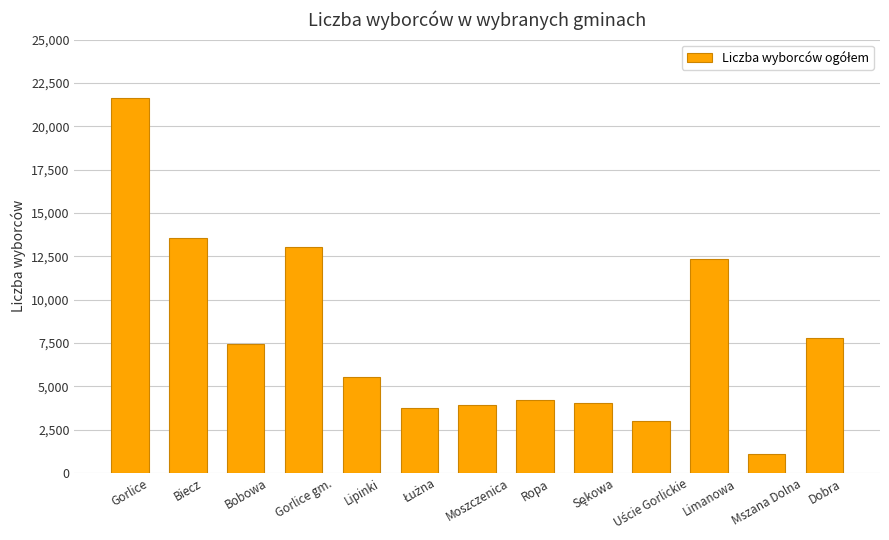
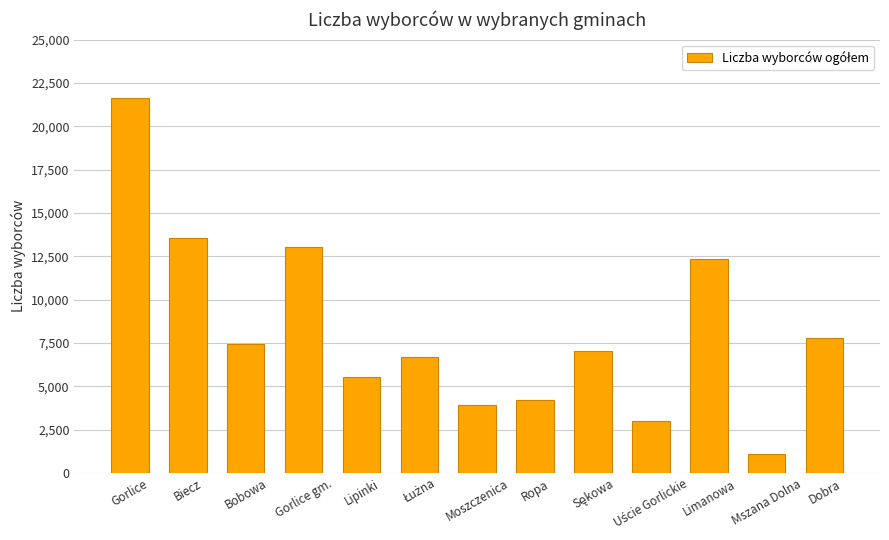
  {
    "Gorlice": "21,600",
    "Biecz": "13,500",
    "Bobowa": "7,500",
    "Gorlice gm.": "13,000",
    "Lipinki": "5,500",
-   "Łużna": "3,800",
+   "Łużna": "6,700",
    "Moszczenica": "3,900",
    "Ropa": "4,200",
-   "Sękowa": "4,100",
+   "Sękowa": "7,000",
    "Uście Gorlickie": "3,000",
    "Limanowa": "12,300",
    "Mszana Dolna": "1,100",
    "Dobra": "7,800"
  }
